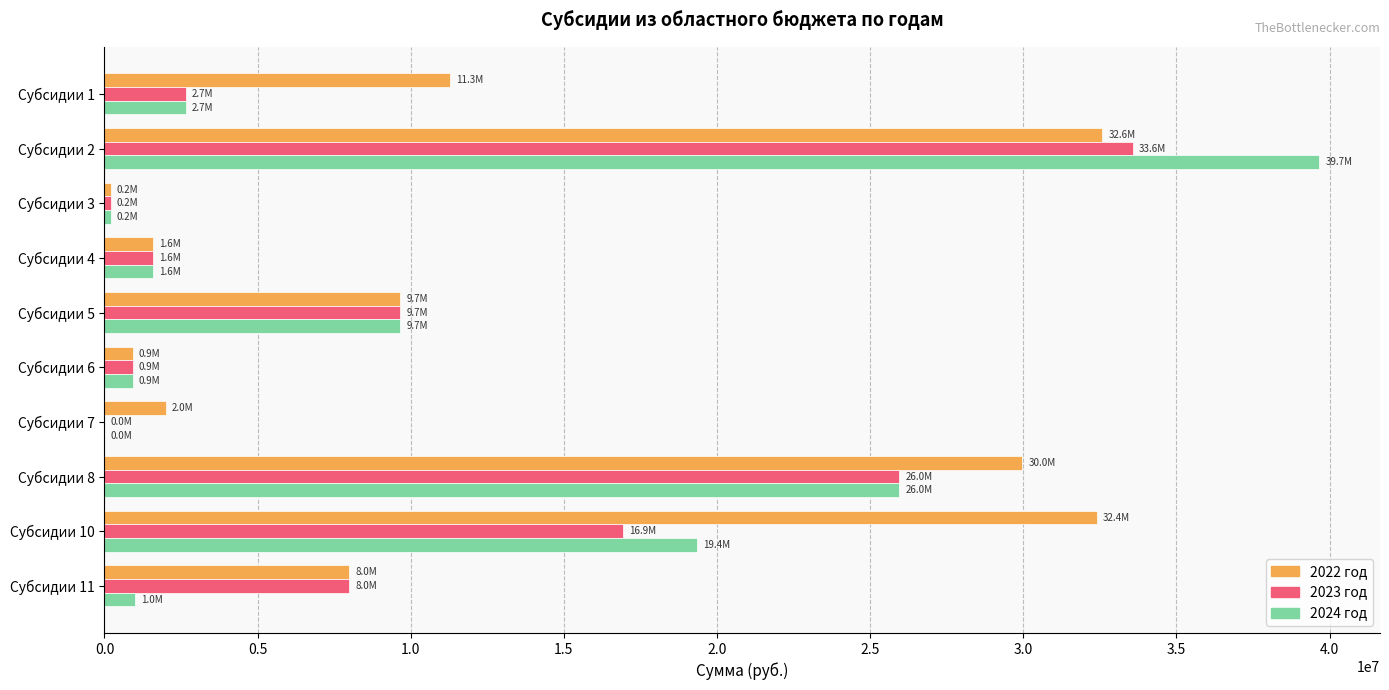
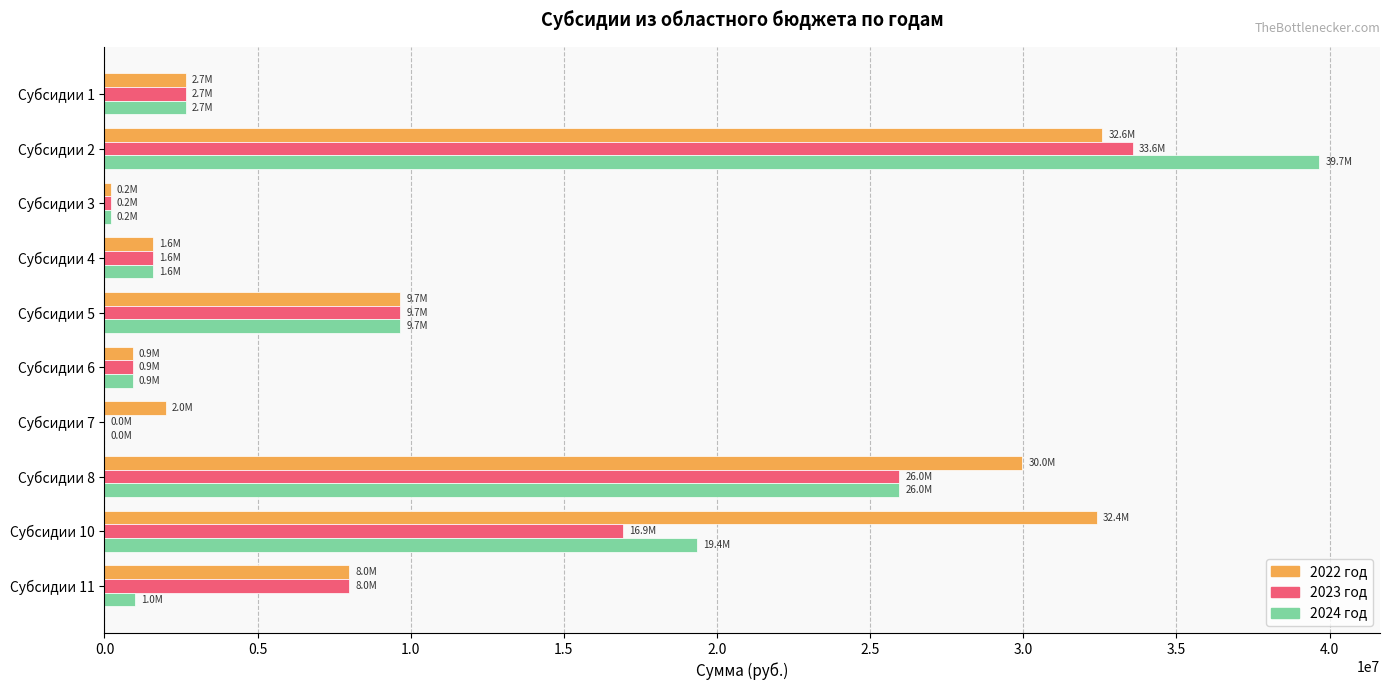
  {
    "2022 год": {
-     "Субсидии 1": "11.3M",
+     "Субсидии 1": "2.7M",
      "Субсидии 2": "32.6M",
      "Субсидии 3": "0.2M",
      "Субсидии 4": "1.6M",
      "Субсидии 5": "9.7M",
      "Субсидии 6": "0.9M",
      "Субсидии 7": "2.0M",
      "Субсидии 8": "30.0M",
      "Субсидии 10": "32.4M",
      "Субсидии 11": "8.0M"
    },
    "2023 год": {
      "Субсидии 1": "2.7M",
      "Субсидии 2": "33.6M",
      "Субсидии 3": "0.2M",
      "Субсидии 4": "1.6M",
      "Субсидии 5": "9.7M",
      "Субсидии 6": "0.9M",
      "Субсидии 7": "0.0M",
      "Субсидии 8": "26.0M",
      "Субсидии 10": "16.9M",
      "Субсидии 11": "8.0M"
    },
    "2024 год": {
      "Субсидии 1": "2.7M",
      "Субсидии 2": "39.7M",
      "Субсидии 3": "0.2M",
      "Субсидии 4": "1.6M",
      "Субсидии 5": "9.7M",
      "Субсидии 6": "0.9M",
      "Субсидии 7": "0.0M",
      "Субсидии 8": "26.0M",
      "Субсидии 10": "19.4M",
      "Субсидии 11": "1.0M"
    }
  }
